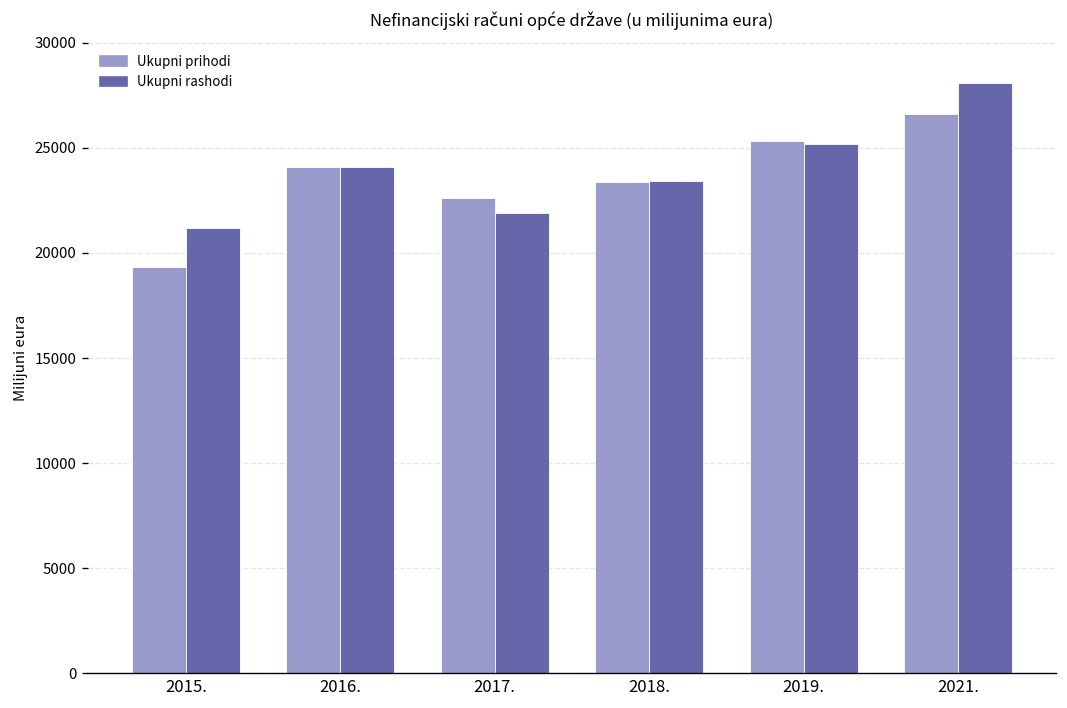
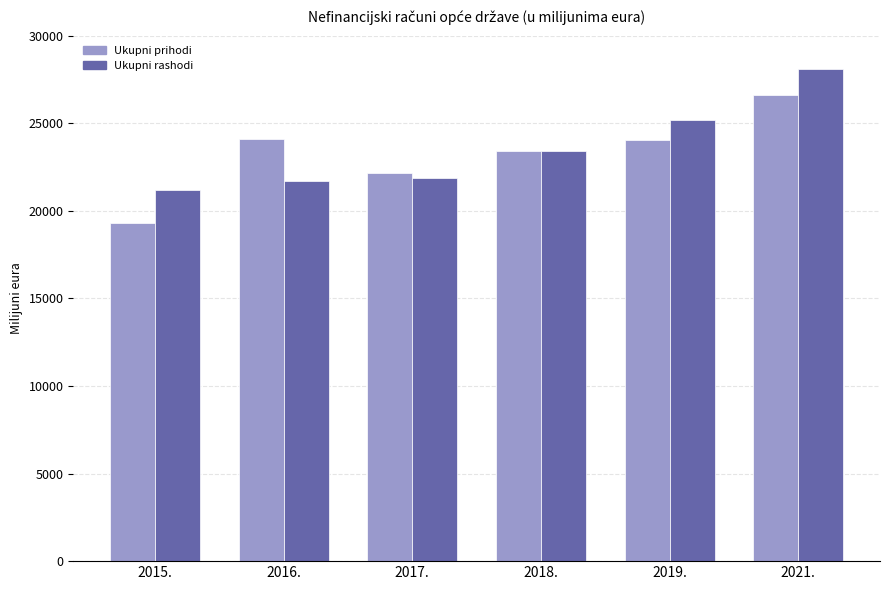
  {
    "Ukupni prihodi": {
      "2015.": 19300,
      "2016.": 24100,
-     "2017.": 22600,
+     "2017.": 22200,
      "2018.": 23400,
-     "2019.": 25300,
+     "2019.": 24100,
      "2021.": 26600
    },
    "Ukupni rashodi": {
      "2015.": 21200,
-     "2016.": 24100,
+     "2016.": 21700,
      "2017.": 21900,
      "2018.": 23400,
      "2019.": 25200,
      "2021.": 28100
    }
  }
